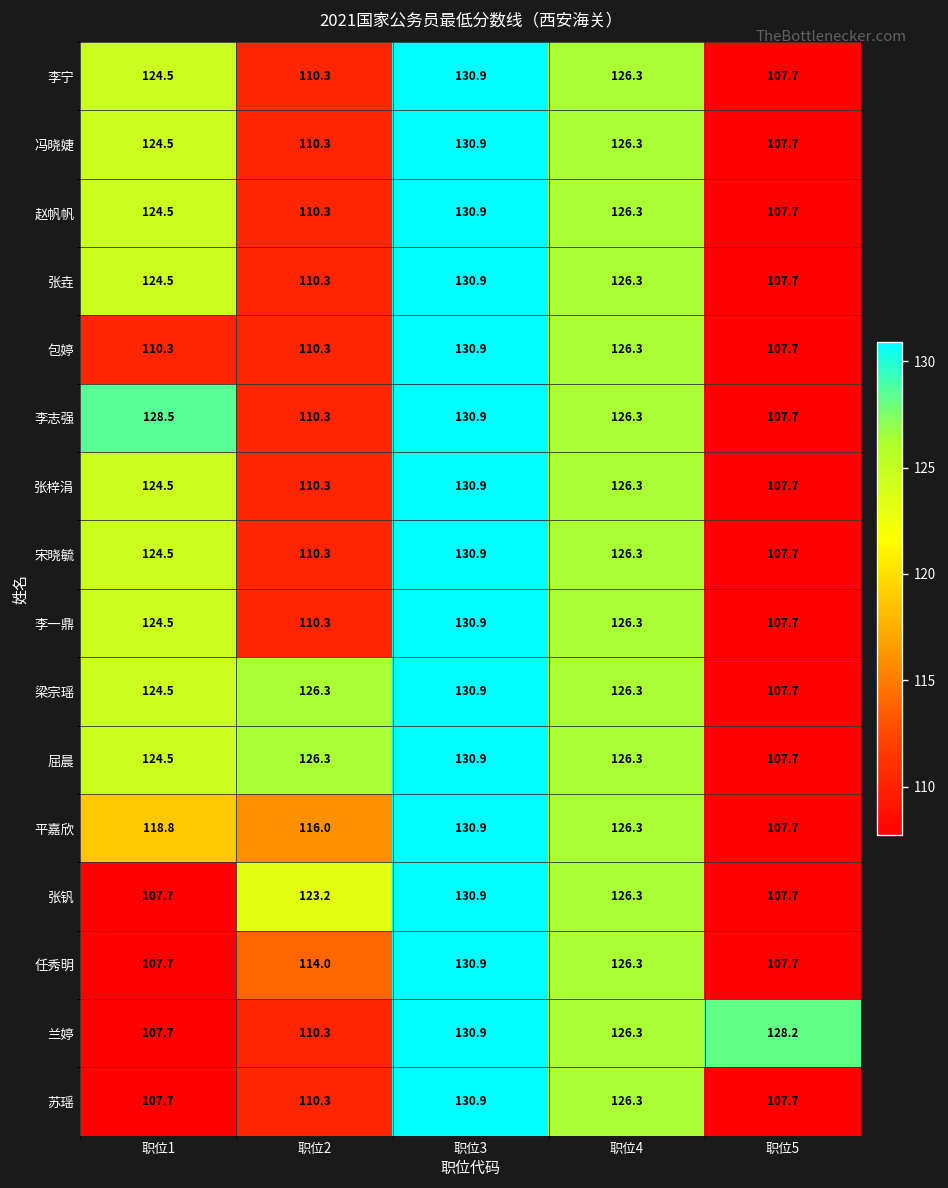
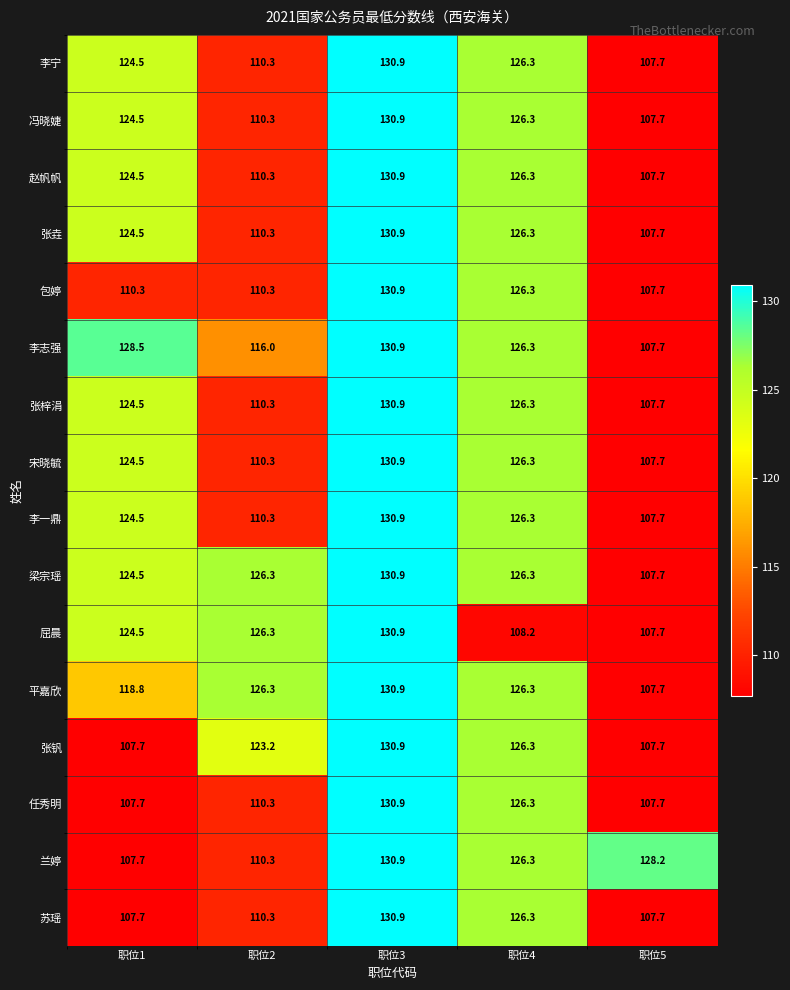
  {
    "李宁": {
      "职位1": 124.5,
      "职位2": 110.3,
      "职位3": 130.9,
      "职位4": 126.3,
      "职位5": 107.7
    },
    "冯晓婕": {
      "职位1": 124.5,
      "职位2": 110.3,
      "职位3": 130.9,
      "职位4": 126.3,
      "职位5": 107.7
    },
    "赵帆帆": {
      "职位1": 124.5,
      "职位2": 110.3,
      "职位3": 130.9,
      "职位4": 126.3,
      "职位5": 107.7
    },
    "张垚": {
      "职位1": 124.5,
      "职位2": 110.3,
      "职位3": 130.9,
      "职位4": 126.3,
      "职位5": 107.7
    },
    "包婷": {
      "职位1": 110.3,
      "职位2": 110.3,
      "职位3": 130.9,
      "职位4": 126.3,
      "职位5": 107.7
    },
    "李志强": {
      "职位1": 128.5,
-     "职位2": 110.3,
+     "职位2": 116.0,
      "职位3": 130.9,
      "职位4": 126.3,
      "职位5": 107.7
    },
    "张梓涓": {
      "职位1": 124.5,
      "职位2": 110.3,
      "职位3": 130.9,
      "职位4": 126.3,
      "职位5": 107.7
    },
    "宋晓毓": {
      "职位1": 124.5,
      "职位2": 110.3,
      "职位3": 130.9,
      "职位4": 126.3,
      "职位5": 107.7
    },
    "李一鼎": {
      "职位1": 124.5,
      "职位2": 110.3,
      "职位3": 130.9,
      "职位4": 126.3,
      "职位5": 107.7
    },
    "梁宗瑶": {
      "职位1": 124.5,
      "职位2": 126.3,
      "职位3": 130.9,
      "职位4": 126.3,
      "职位5": 107.7
    },
    "屈晨": {
      "职位1": 124.5,
      "职位2": 126.3,
      "职位3": 130.9,
-     "职位4": 126.3,
+     "职位4": 108.2,
      "职位5": 107.7
    },
    "平嘉欣": {
      "职位1": 118.8,
-     "职位2": 116.0,
+     "职位2": 126.3,
      "职位3": 130.9,
      "职位4": 126.3,
      "职位5": 107.7
    },
    "张钒": {
      "职位1": 107.7,
      "职位2": 123.2,
      "职位3": 130.9,
      "职位4": 126.3,
      "职位5": 107.7
    },
    "任秀明": {
      "职位1": 107.7,
-     "职位2": 114.0,
+     "职位2": 110.3,
      "职位3": 130.9,
      "职位4": 126.3,
      "职位5": 107.7
    },
    "兰婷": {
      "职位1": 107.7,
      "职位2": 110.3,
      "职位3": 130.9,
      "职位4": 126.3,
      "职位5": 128.2
    },
    "苏瑶": {
      "职位1": 107.7,
      "职位2": 110.3,
      "职位3": 130.9,
      "职位4": 126.3,
      "职位5": 107.7
    }
  }
